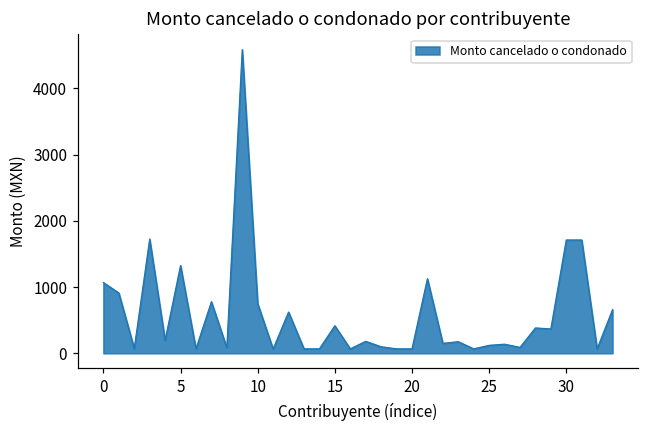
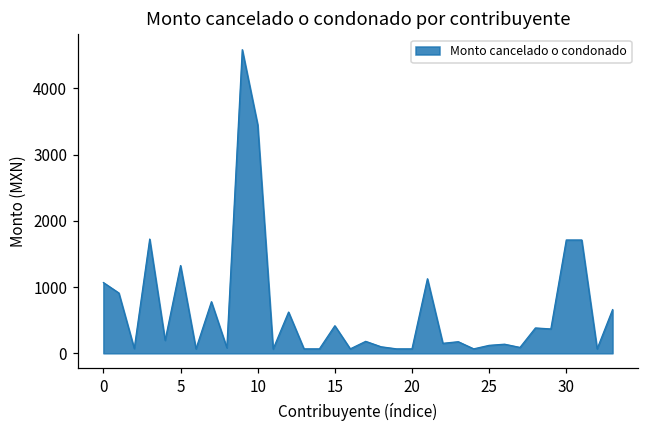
  {
    "0": 1100,
    "5": 1300,
-   "10": 800,
+   "10": 3500,
    "15": 400,
    "20": 100,
    "25": 100,
    "30": 1700
  }
